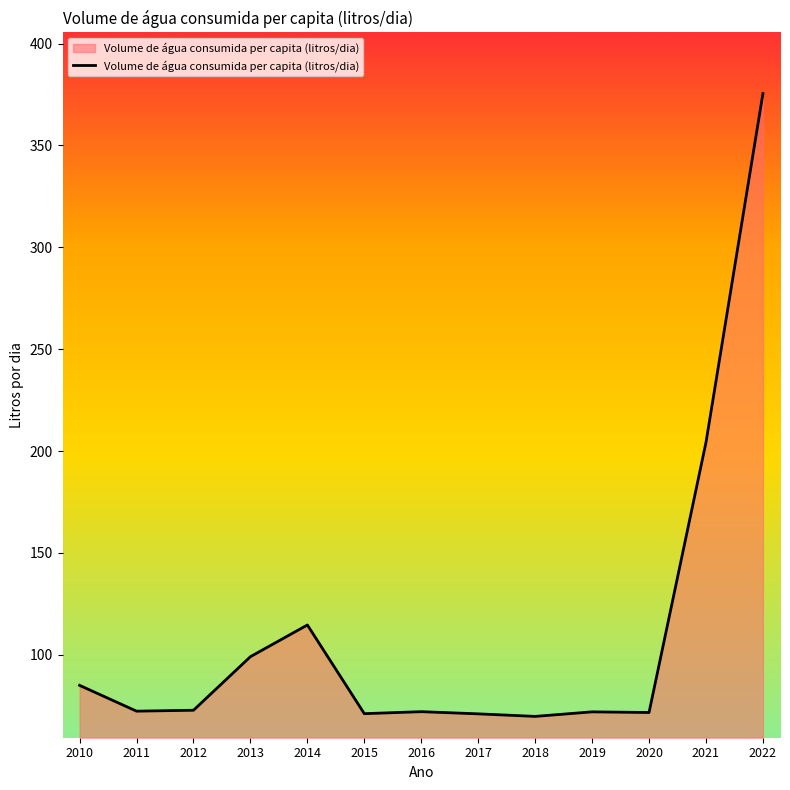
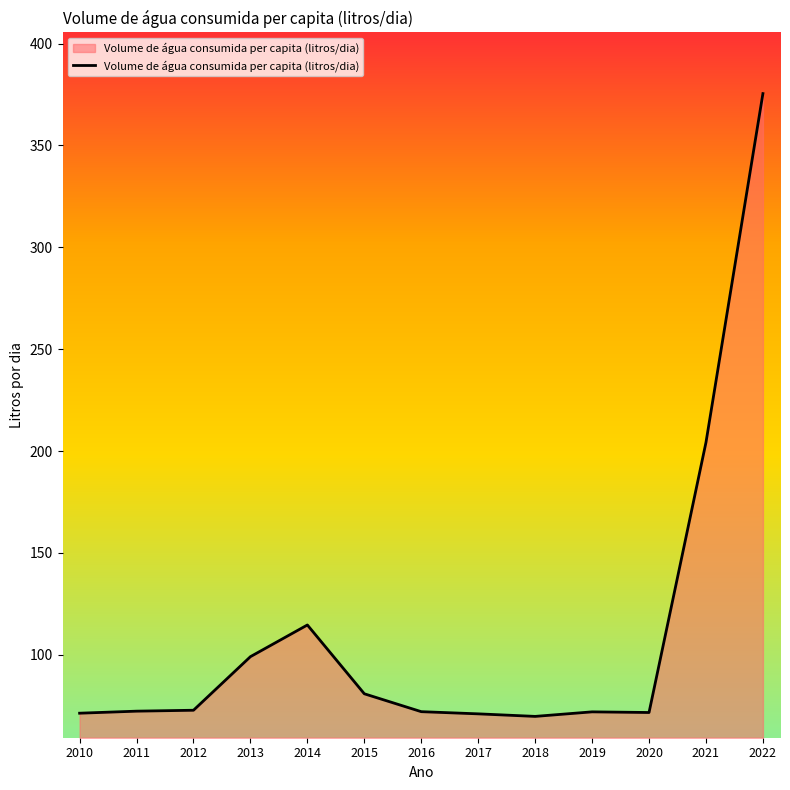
  {
-   "2010": 85,
+   "2010": 71,
    "2011": 72,
    "2012": 73,
    "2013": 99,
    "2014": 115,
-   "2015": 71,
+   "2015": 81,
    "2016": 72,
    "2017": 71,
    "2018": 70,
    "2019": 72,
    "2020": 72,
    "2021": 204,
    "2022": 375
  }
